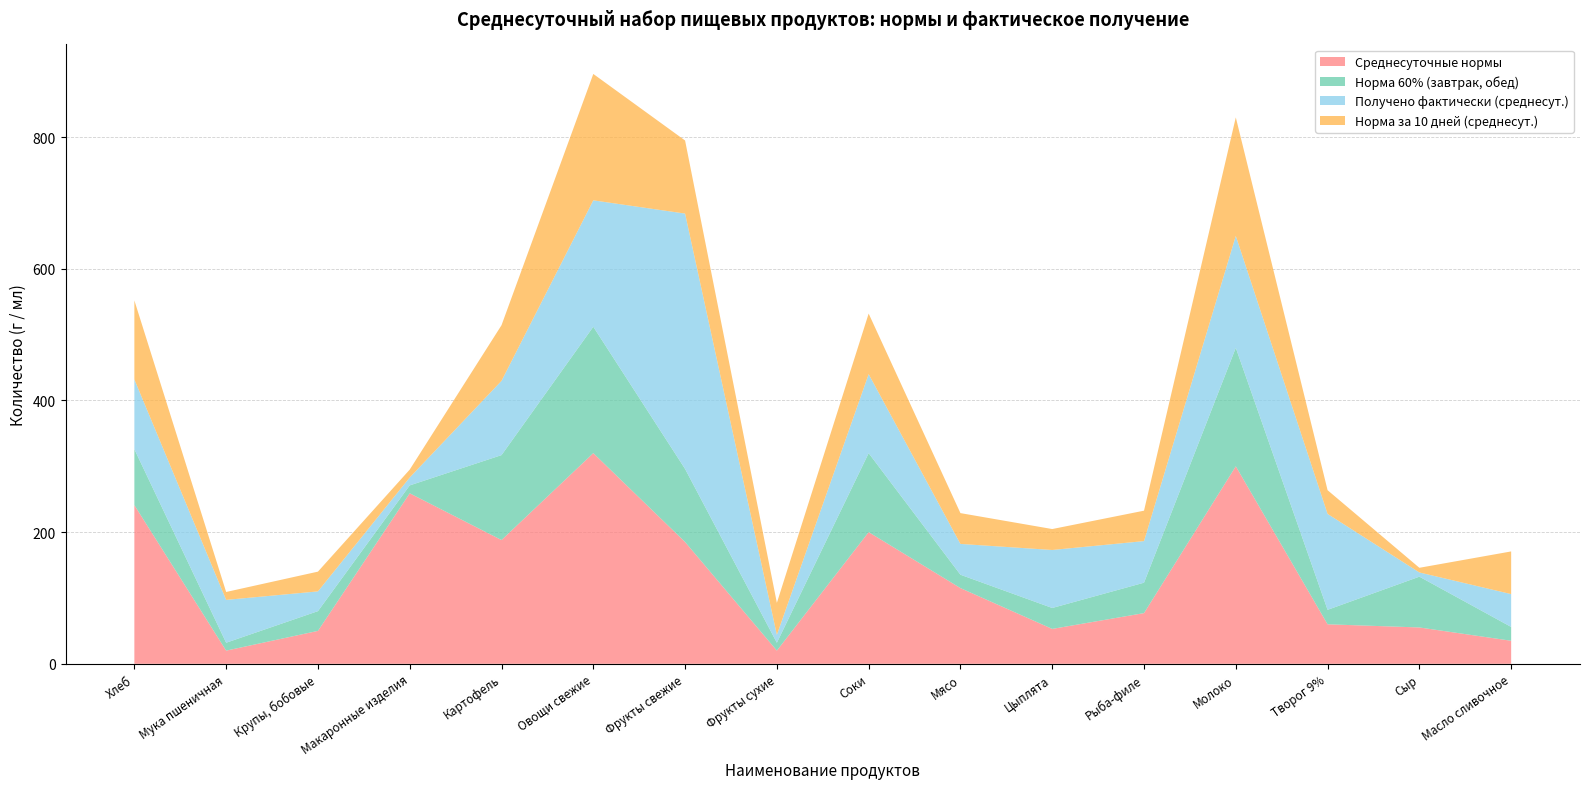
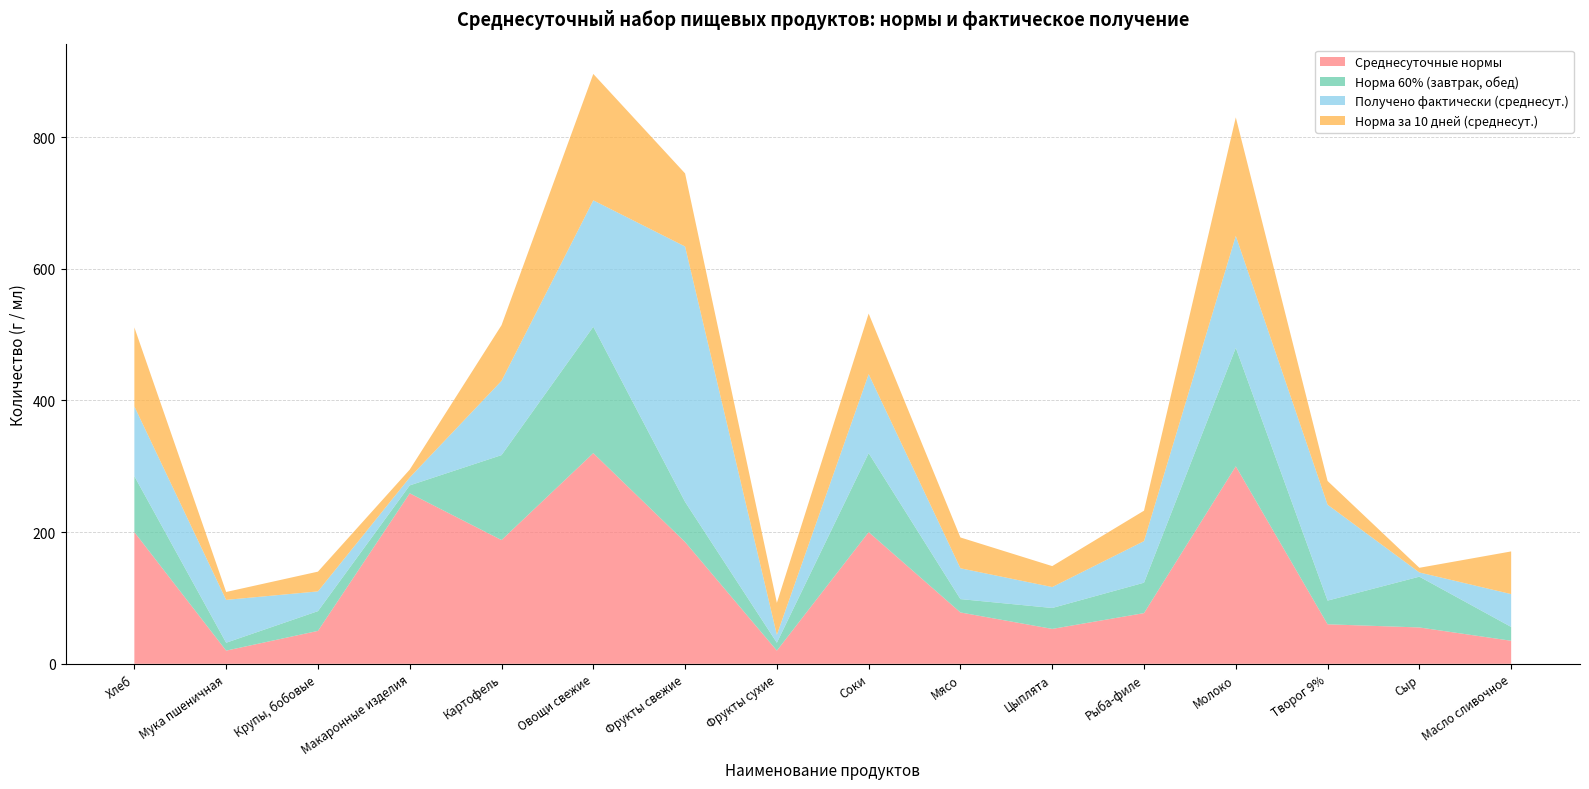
  {
    "Среднесуточные нормы": {
-     "Хлеб": 240,
+     "Хлеб": 200,
      "Мука пшеничная": 20,
      "Крупы, бобовые": 50,
      "Макаронные изделия": 260,
      "Картофель": 190,
      "Овощи свежие": 320,
      "Фрукты свежие": 190,
      "Фрукты сухие": 20,
      "Соки": 200,
-     "Мясо": 120,
+     "Мясо": 80,
      "Цыплята": 50,
      "Рыба-филе": 80,
      "Молоко": 300,
      "Творог 9%": 60,
      "Сыр": 60,
      "Масло сливочное": 40
    },
    "Норма 60% (завтрак, обед)": {
      "Хлеб": 90,
      "Мука пшеничная": 10,
      "Крупы, бобовые": 30,
      "Макаронные изделия": 10,
      "Картофель": 130,
      "Овощи свежие": 190,
-     "Фрукты свежие": 110,
+     "Фрукты свежие": 60,
      "Фрукты сухие": 10,
      "Соки": 120,
      "Мясо": 20,
      "Цыплята": 30,
      "Рыба-филе": 50,
      "Молоко": 180,
-     "Творог 9%": 20,
+     "Творог 9%": 40,
      "Сыр": 80,
      "Масло сливочное": 20
    },
    "Получено фактически (среднесут.)": {
      "Хлеб": 110,
      "Мука пшеничная": 70,
      "Крупы, бобовые": 30,
      "Макаронные изделия": 10,
      "Картофель": 110,
      "Овощи свежие": 190,
      "Фрукты свежие": 390,
      "Фрукты сухие": 10,
      "Соки": 120,
      "Мясо": 50,
-     "Цыплята": 90,
+     "Цыплята": 30,
      "Рыба-филе": 60,
      "Молоко": 170,
      "Творог 9%": 150,
      "Сыр": 10,
      "Масло сливочное": 50
    },
    "Норма за 10 дней (среднесут.)": {
      "Хлеб": 120,
      "Мука пшеничная": 10,
      "Крупы, бобовые": 30,
      "Макаронные изделия": 10,
      "Картофель": 80,
      "Овощи свежие": 190,
      "Фрукты свежие": 110,
      "Фрукты сухие": 50,
      "Соки": 90,
      "Мясо": 50,
      "Цыплята": 30,
      "Рыба-филе": 50,
      "Молоко": 180,
      "Творог 9%": 40,
      "Сыр": 10,
      "Масло сливочное": 60
    }
  }
